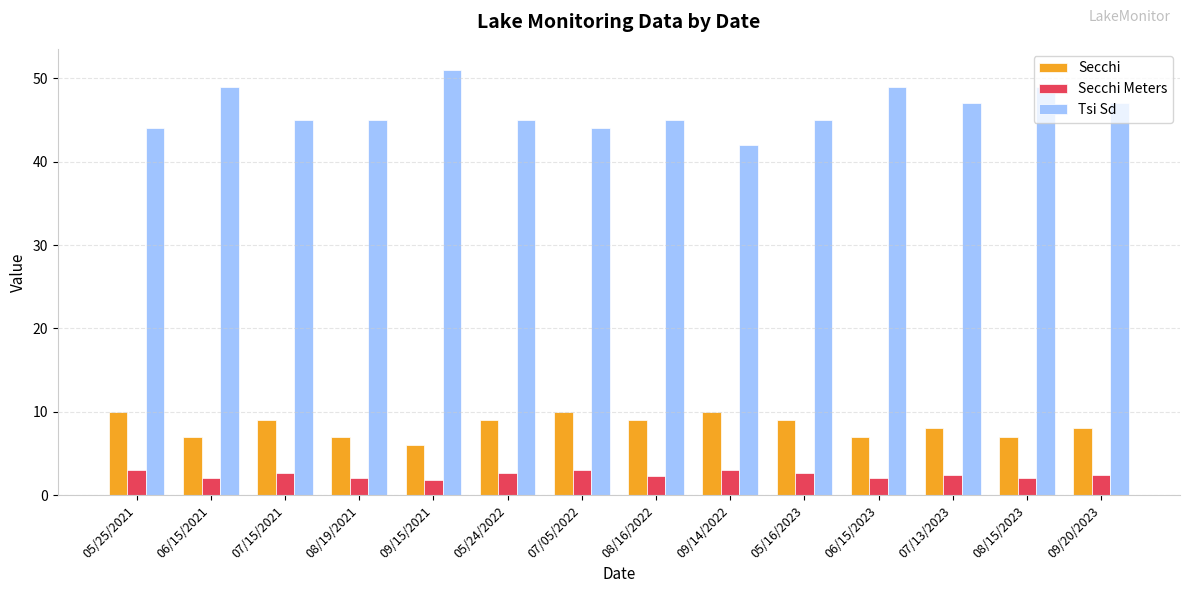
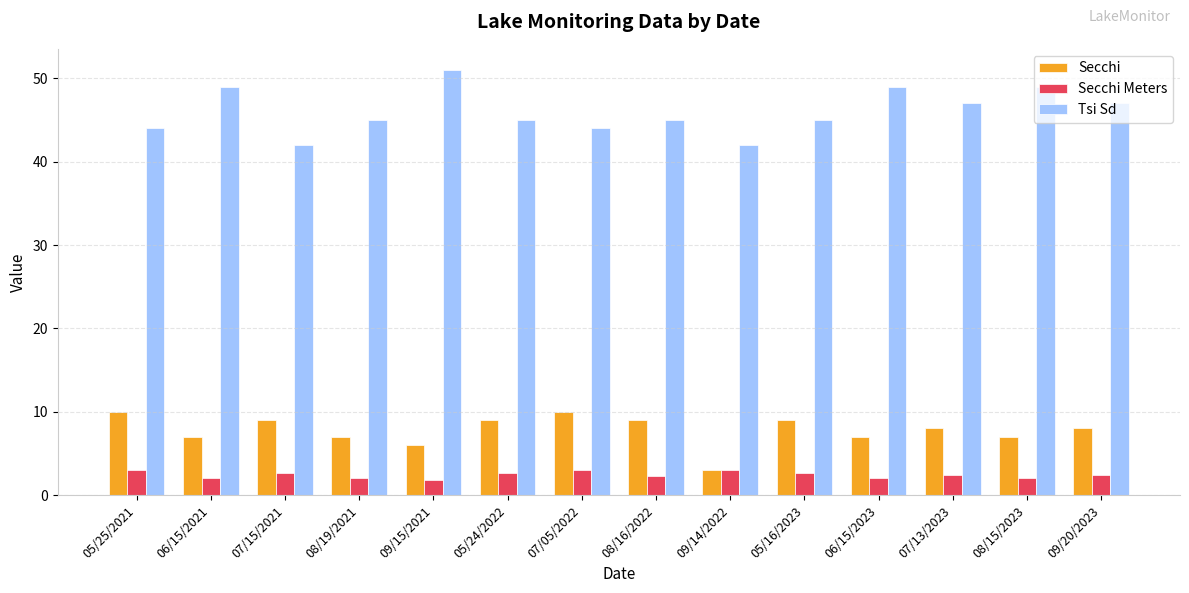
  {
    "Secchi": {
      "05/25/2021": 10,
      "06/15/2021": 7,
      "07/15/2021": 9,
      "08/19/2021": 7,
      "09/15/2021": 6,
      "05/24/2022": 9,
      "07/05/2022": 10,
      "08/16/2022": 9,
-     "09/14/2022": 10,
+     "09/14/2022": 3,
      "05/16/2023": 9,
      "06/15/2023": 7,
      "07/13/2023": 8,
      "08/15/2023": 7,
      "09/20/2023": 8
    },
    "Secchi Meters": {
      "05/25/2021": 3,
      "06/15/2021": 2,
      "07/15/2021": 3,
      "08/19/2021": 2,
      "09/15/2021": 2,
      "05/24/2022": 3,
      "07/05/2022": 3,
      "08/16/2022": 2,
      "09/14/2022": 3,
      "05/16/2023": 3,
      "06/15/2023": 2,
      "07/13/2023": 2,
      "08/15/2023": 2,
      "09/20/2023": 2
    },
    "Tsi Sd": {
      "05/25/2021": 44,
      "06/15/2021": 49,
-     "07/15/2021": 45,
+     "07/15/2021": 42,
      "08/19/2021": 45,
      "09/15/2021": 51,
      "05/24/2022": 45,
      "07/05/2022": 44,
      "08/16/2022": 45,
      "09/14/2022": 42,
      "05/16/2023": 45,
      "06/15/2023": 49,
      "07/13/2023": 47
    }
  }
